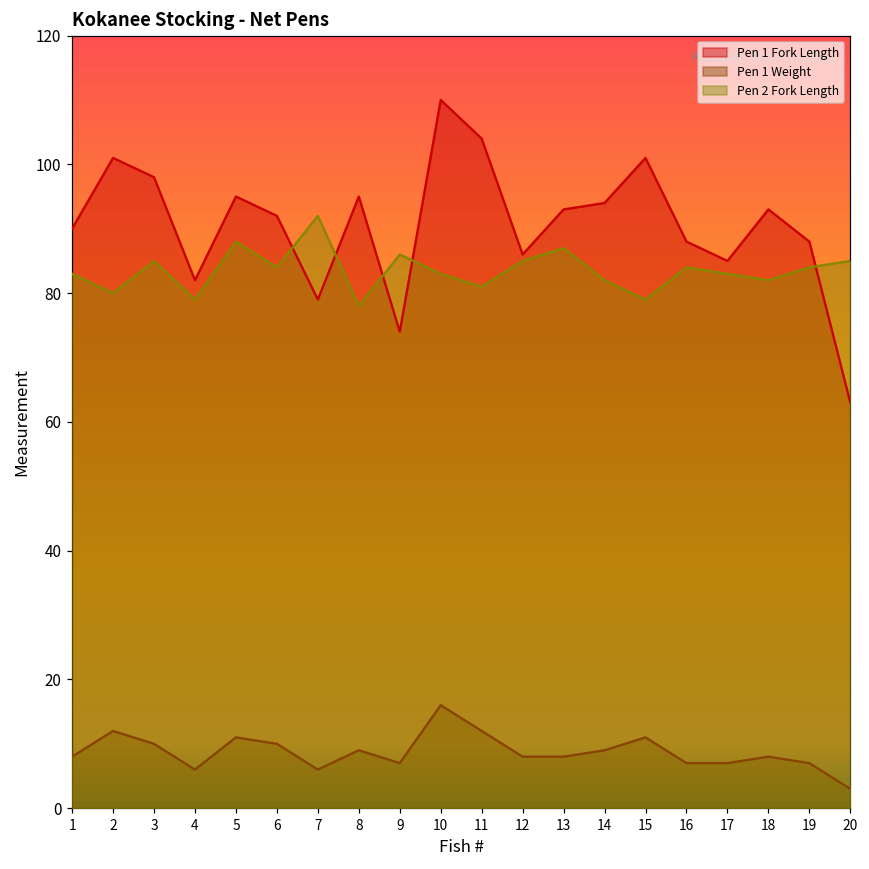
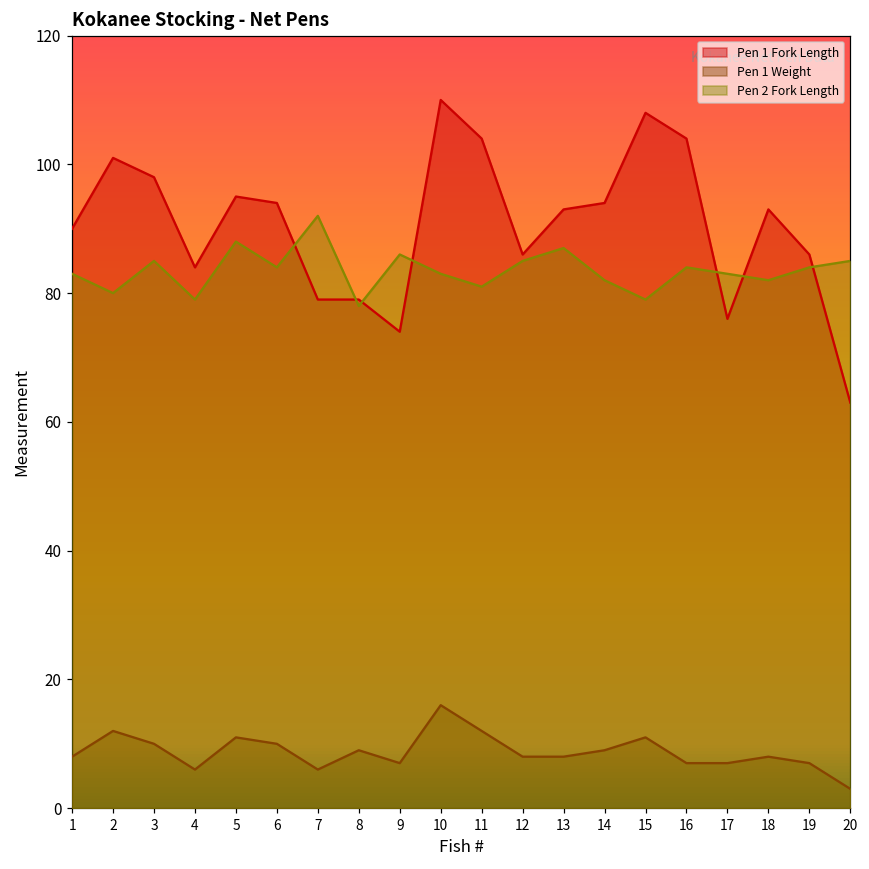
  {
    "Pen 1 Fork Length": {
      "1": 90,
      "2": 101,
      "3": 98,
-     "4": 82,
+     "4": 84,
      "5": 95,
-     "6": 92,
+     "6": 94,
      "7": 79,
-     "8": 95,
+     "8": 79,
      "9": 74,
      "10": 110,
      "11": 104,
      "12": 86,
      "13": 93,
      "14": 94,
-     "15": 101,
-     "16": 88,
-     "17": 85,
+     "15": 108,
+     "16": 104,
+     "17": 76,
      "18": 93,
-     "19": 88,
+     "19": 86,
      "20": 63
    }
  }
